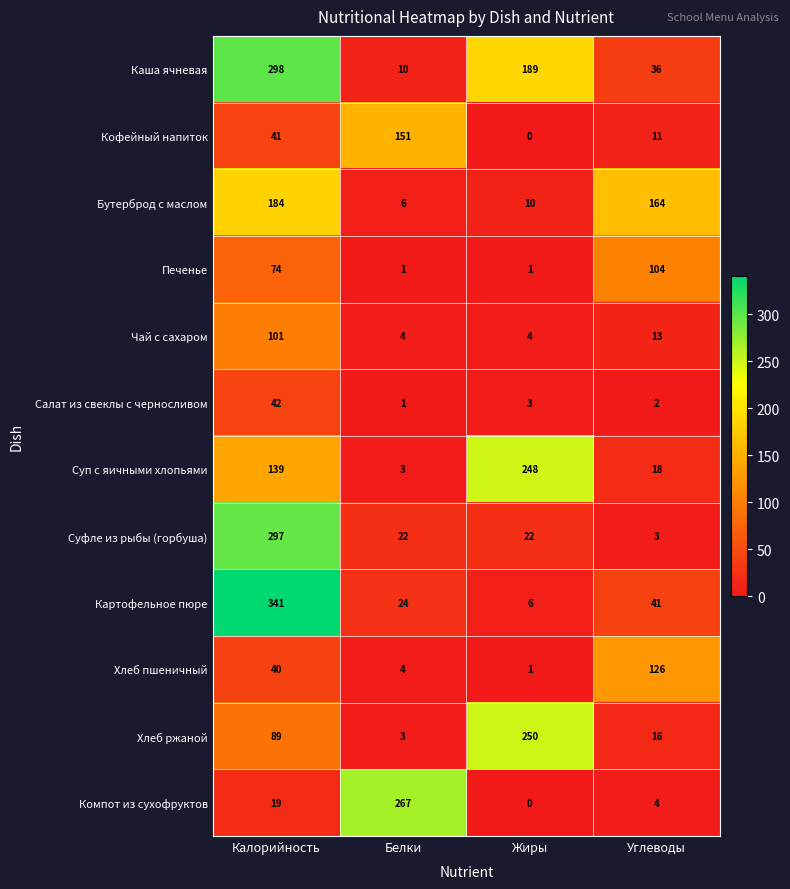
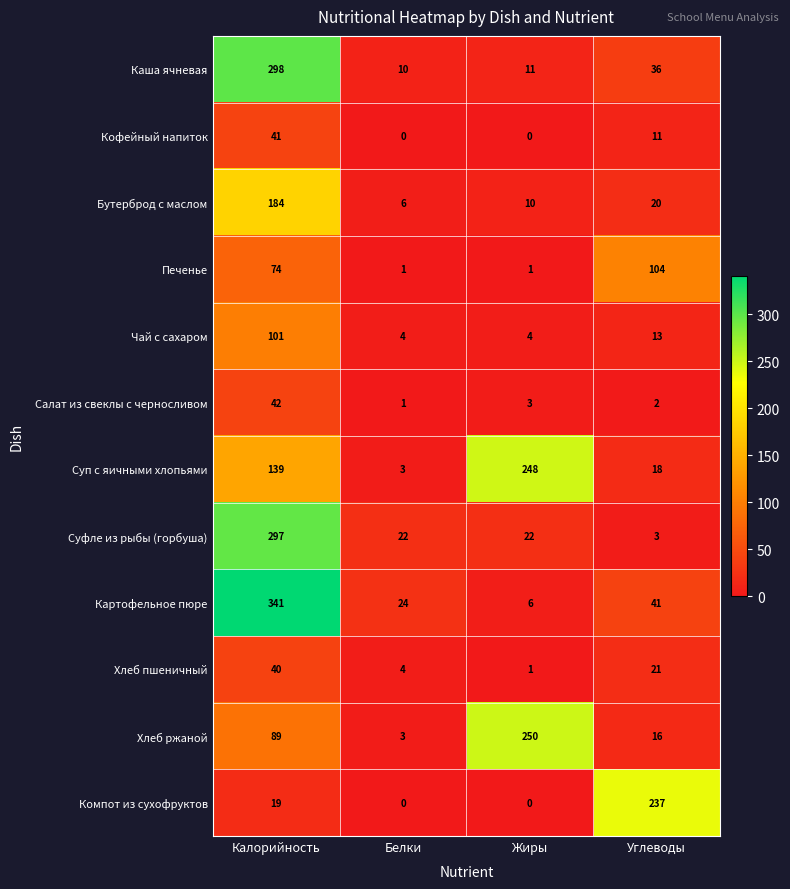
  {
    "Каша ячневая": {
      "Калорийность": 298,
      "Белки": 10,
-     "Жиры": 189,
+     "Жиры": 11,
      "Углеводы": 36
    },
    "Кофейный напиток": {
      "Калорийность": 41,
-     "Белки": 151,
+     "Белки": 0,
      "Жиры": 0,
      "Углеводы": 11
    },
    "Бутерброд с маслом": {
      "Калорийность": 184,
      "Белки": 6,
      "Жиры": 10,
-     "Углеводы": 164
+     "Углеводы": 20
    },
    "Печенье": {
      "Калорийность": 74,
      "Белки": 1,
      "Жиры": 1,
      "Углеводы": 104
    },
    "Чай с сахаром": {
      "Калорийность": 101,
      "Белки": 4,
      "Жиры": 4,
      "Углеводы": 13
    },
    "Салат из свеклы с черносливом": {
      "Калорийность": 42,
      "Белки": 1,
      "Жиры": 3,
      "Углеводы": 2
    },
    "Суп с яичными хлопьями": {
      "Калорийность": 139,
      "Белки": 3,
      "Жиры": 248,
      "Углеводы": 18
    },
    "Суфле из рыбы (горбуша)": {
      "Калорийность": 297,
      "Белки": 22,
      "Жиры": 22,
      "Углеводы": 3
    },
    "Картофельное пюре": {
      "Калорийность": 341,
      "Белки": 24,
      "Жиры": 6,
      "Углеводы": 41
    },
    "Хлеб пшеничный": {
      "Калорийность": 40,
      "Белки": 4,
      "Жиры": 1,
-     "Углеводы": 126
+     "Углеводы": 21
    },
    "Хлеб ржаной": {
      "Калорийность": 89,
      "Белки": 3,
      "Жиры": 250,
      "Углеводы": 16
    },
    "Компот из сухофруктов": {
      "Калорийность": 19,
-     "Белки": 267,
+     "Белки": 0,
      "Жиры": 0,
-     "Углеводы": 4
+     "Углеводы": 237
    }
  }
